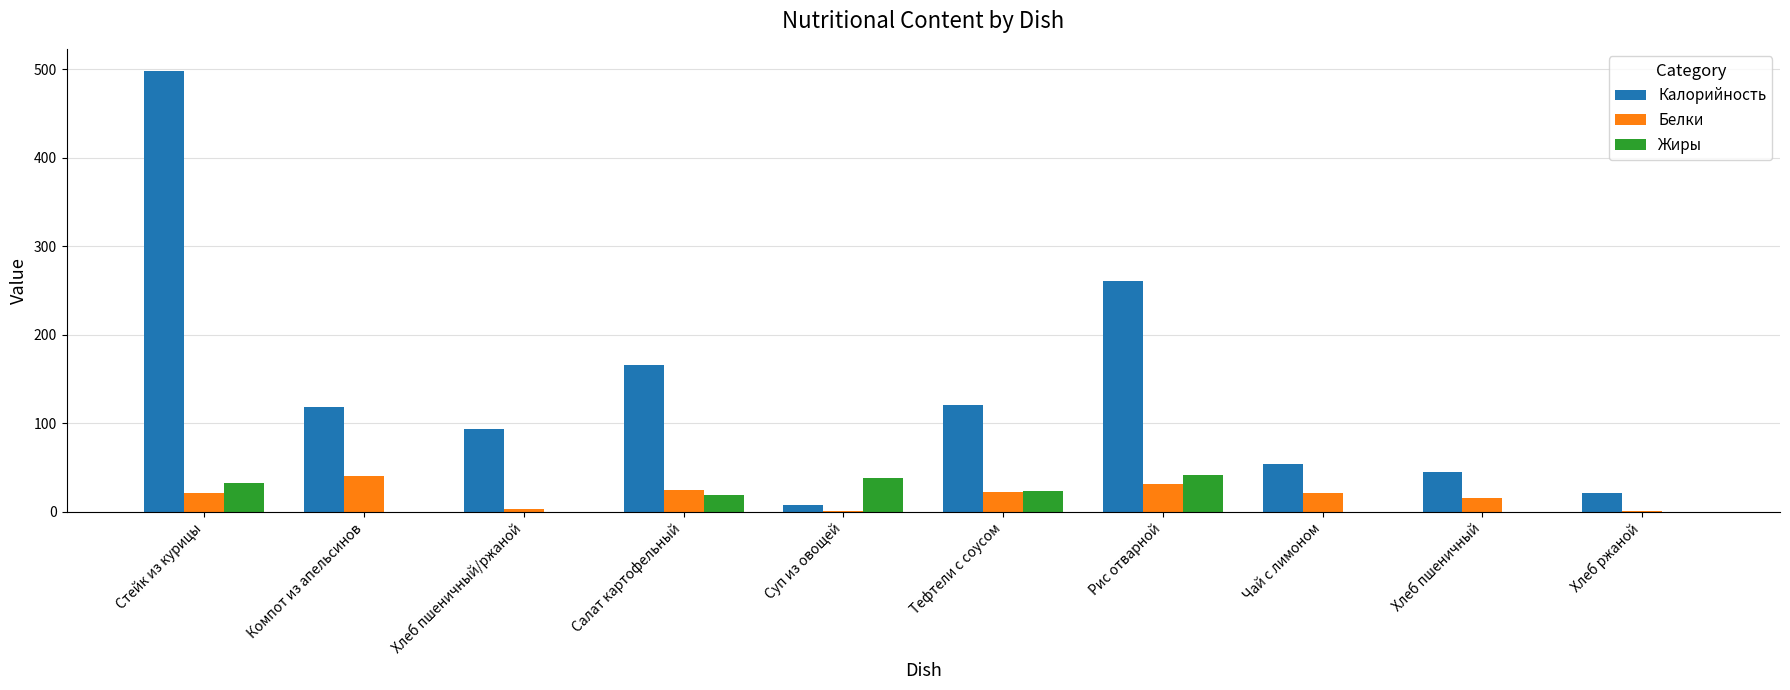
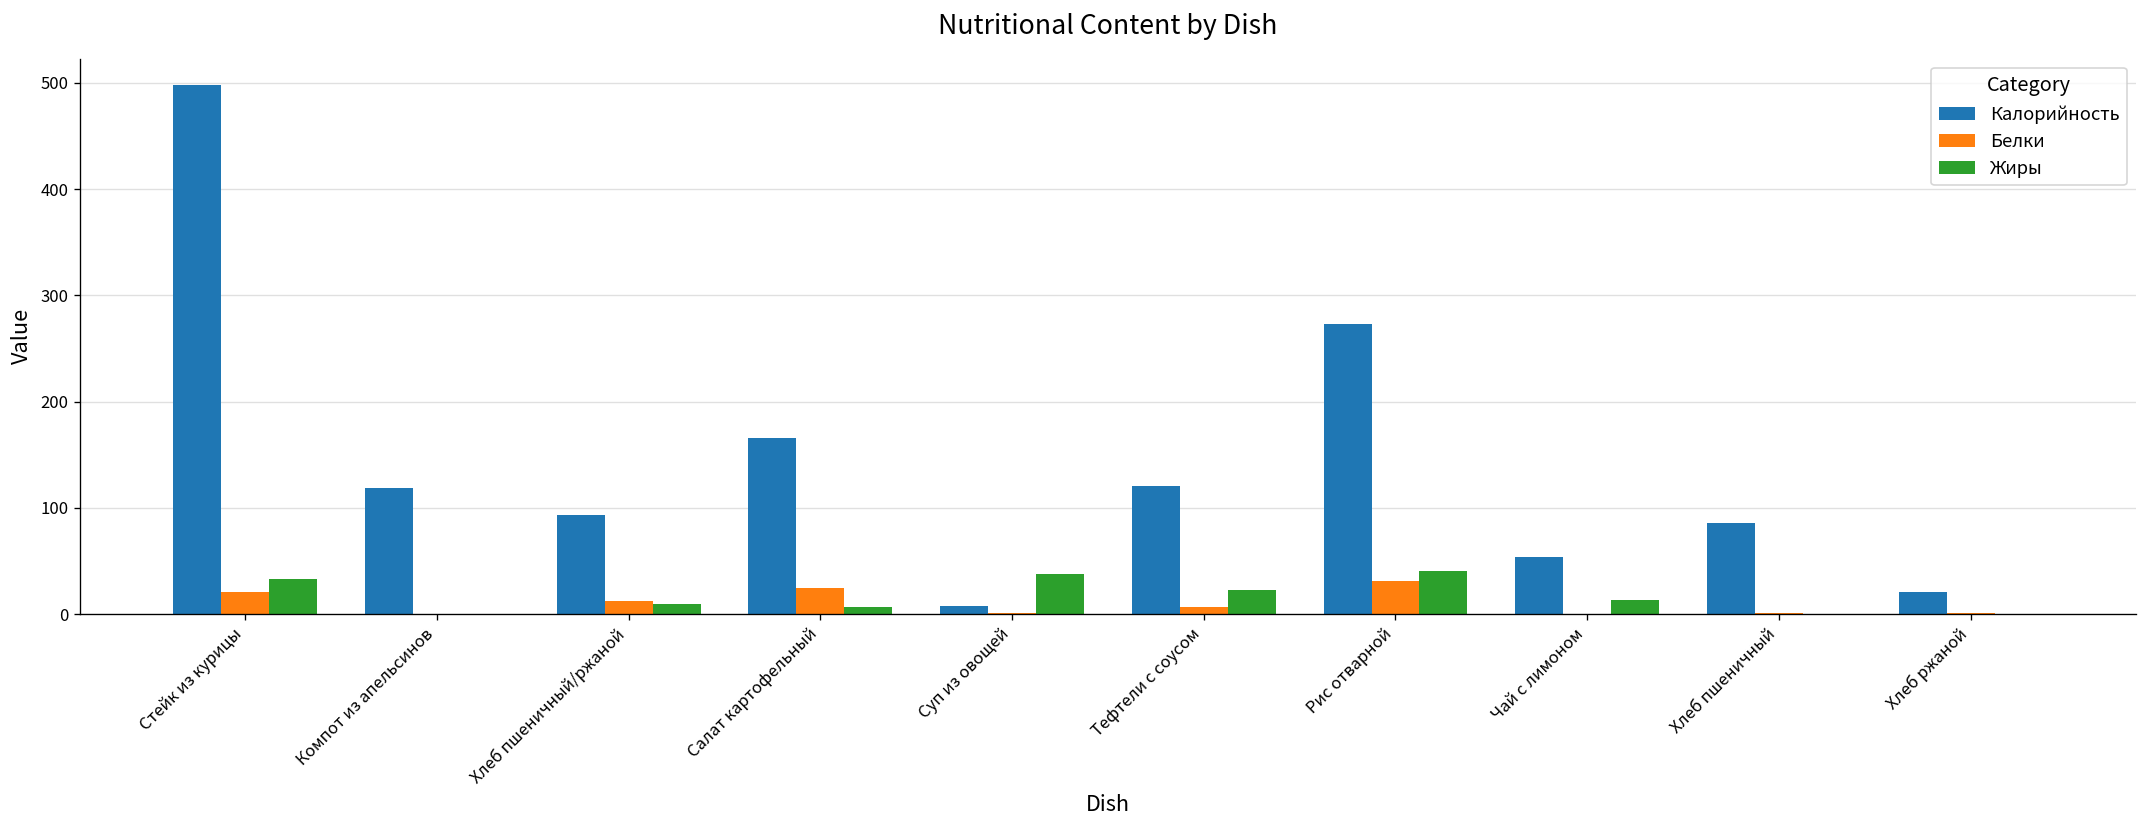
  {
    "Калорийность": {
      "Стейк из курицы": 500,
      "Компот из апельсинов": 120,
      "Хлеб пшеничный/ржаной": 90,
      "Салат картофельный": 170,
      "Суп из овощей": 10,
      "Тефтели с соусом": 120,
-     "Рис отварной": 260,
+     "Рис отварной": 270,
      "Чай с лимоном": 50,
-     "Хлеб пшеничный": 50,
+     "Хлеб пшеничный": 90,
      "Хлеб ржаной": 20
    },
    "Белки": {
      "Стейк из курицы": 20,
-     "Компот из апельсинов": 40,
-     "Хлеб пшеничный/ржаной": 0,
+     "Компот из апельсинов": 0,
+     "Хлеб пшеничный/ржаной": 10,
      "Салат картофельный": 20,
-     "Тефтели с соусом": 20,
+     "Тефтели с соусом": 10,
      "Рис отварной": 30,
-     "Чай с лимоном": 20,
-     "Хлеб пшеничный": 20
+     "Чай с лимоном": 0,
+     "Хлеб пшеничный": 0
    },
    "Жиры": {
      "Стейк из курицы": 30,
      "Компот из апельсинов": 0,
-     "Хлеб пшеничный/ржаной": 0,
-     "Салат картофельный": 20,
+     "Хлеб пшеничный/ржаной": 10,
+     "Салат картофельный": 10,
      "Суп из овощей": 40,
      "Тефтели с соусом": 20,
      "Рис отварной": 40,
-     "Чай с лимоном": 0,
+     "Чай с лимоном": 10,
      "Хлеб ржаной": 0
    }
  }
